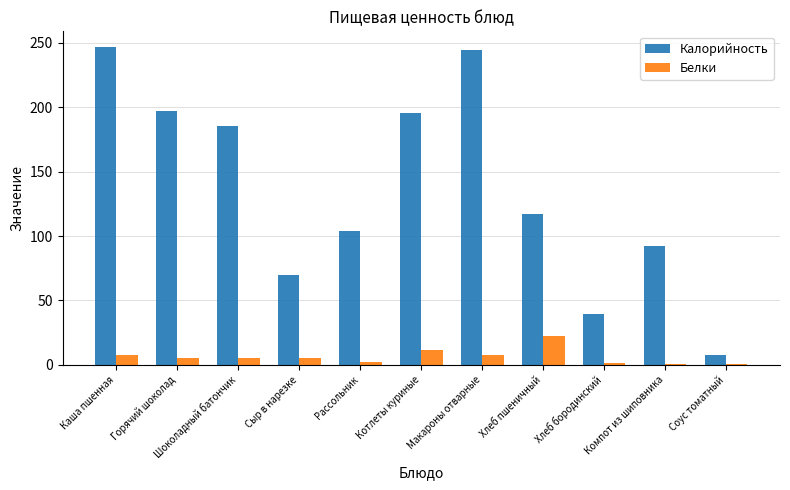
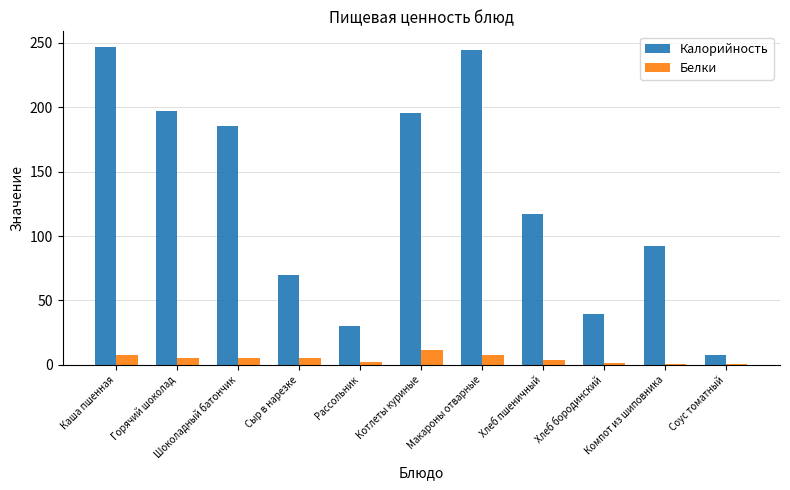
  {
    "Калорийность": {
      "Каша пшенная": 247,
      "Горячий шоколад": 197,
      "Шоколадный батончик": 186,
      "Сыр в нарезке": 70,
-     "Рассольник": 104,
+     "Рассольник": 30,
      "Котлеты куриные": 196,
      "Макароны отварные": 244,
      "Хлеб пшеничный": 117,
      "Хлеб бородинский": 40,
      "Компот из шиповника": 92,
      "Соус томатный": 8
    },
    "Белки": {
      "Каша пшенная": 8,
      "Горячий шоколад": 5,
      "Шоколадный батончик": 5,
      "Сыр в нарезке": 5,
      "Рассольник": 2,
      "Котлеты куриные": 12,
      "Макароны отварные": 7,
-     "Хлеб пшеничный": 22
+     "Хлеб пшеничный": 4
    }
  }
